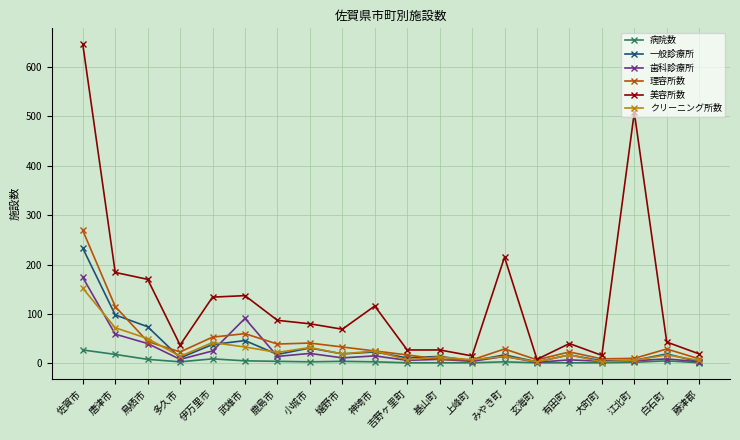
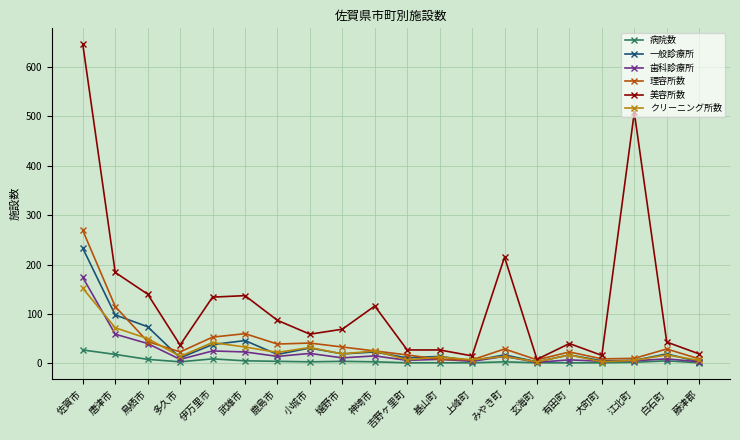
  {
    "歯科診療所": {
      "佐賀市": 170,
      "唐津市": 60,
      "伊万里市": 30,
-     "武雄市": 90,
+     "武雄市": 20,
      "小城市": 20,
      "嬉野市": 10,
      "神埼市": 20,
      "有田町": 10
    },
    "美容所数": {
      "佐賀市": 650,
      "唐津市": 180,
-     "鳥栖市": 170,
+     "鳥栖市": 140,
      "多久市": 40,
      "伊万里市": 130,
      "武雄市": 140,
      "鹿島市": 90,
-     "小城市": 80,
+     "小城市": 60,
      "嬉野市": 70,
      "神埼市": 120,
      "吉野ヶ里町": 30,
      "基山町": 30,
      "上峰町": 20,
      "みやき町": 220,
      "有田町": 40,
      "大町町": 20,
      "白石町": 40,
      "藤津郡": 20
    }
  }
